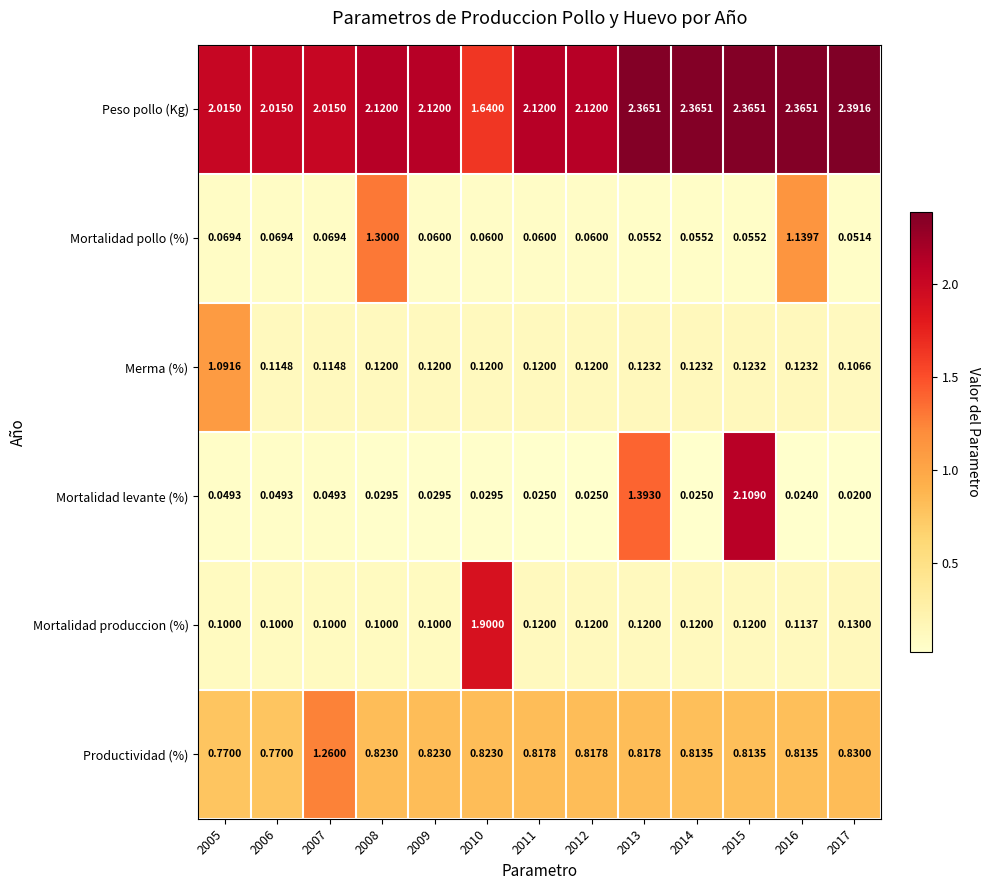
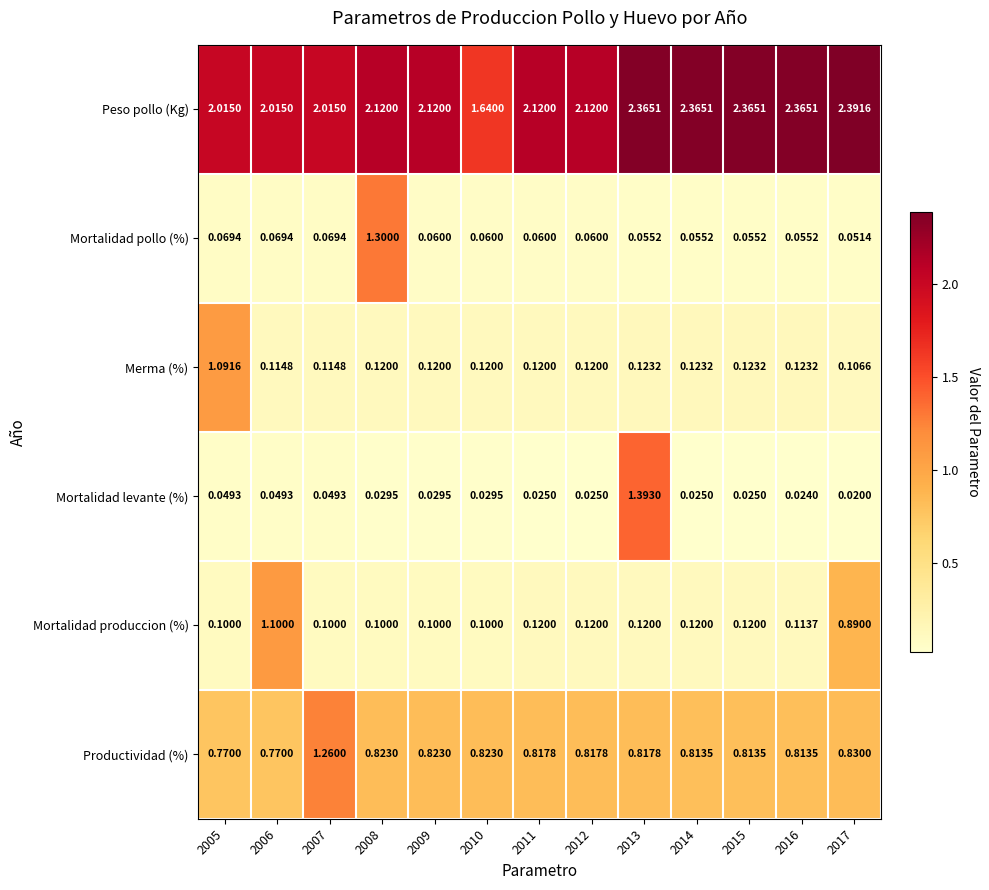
  {
    "Peso pollo (Kg)": {
      "2005": 2.0150,
      "2006": 2.0150,
      "2007": 2.0150,
      "2008": 2.1200,
      "2009": 2.1200,
      "2010": 1.6400,
      "2011": 2.1200,
      "2012": 2.1200,
      "2013": 2.3651,
      "2014": 2.3651,
      "2015": 2.3651,
      "2016": 2.3651,
      "2017": 2.3916
    },
    "Mortalidad pollo (%)": {
      "2005": 0.0694,
      "2006": 0.0694,
      "2007": 0.0694,
      "2008": 1.3000,
      "2009": 0.0600,
      "2010": 0.0600,
      "2011": 0.0600,
      "2012": 0.0600,
      "2013": 0.0552,
      "2014": 0.0552,
      "2015": 0.0552,
-     "2016": 1.1397,
+     "2016": 0.0552,
      "2017": 0.0514
    },
    "Merma (%)": {
      "2005": 1.0916,
      "2006": 0.1148,
      "2007": 0.1148,
      "2008": 0.1200,
      "2009": 0.1200,
      "2010": 0.1200,
      "2011": 0.1200,
      "2012": 0.1200,
      "2013": 0.1232,
      "2014": 0.1232,
      "2015": 0.1232,
      "2016": 0.1232,
      "2017": 0.1066
    },
    "Mortalidad levante (%)": {
      "2005": 0.0493,
      "2006": 0.0493,
      "2007": 0.0493,
      "2008": 0.0295,
      "2009": 0.0295,
      "2010": 0.0295,
      "2011": 0.0250,
      "2012": 0.0250,
      "2013": 1.3930,
      "2014": 0.0250,
-     "2015": 2.1090,
+     "2015": 0.0250,
      "2016": 0.0240,
      "2017": 0.0200
    },
    "Mortalidad produccion (%)": {
      "2005": 0.1000,
-     "2006": 0.1000,
+     "2006": 1.1000,
      "2007": 0.1000,
      "2008": 0.1000,
      "2009": 0.1000,
-     "2010": 1.9000,
+     "2010": 0.1000,
      "2011": 0.1200,
      "2012": 0.1200,
      "2013": 0.1200,
      "2014": 0.1200,
      "2015": 0.1200,
      "2016": 0.1137,
-     "2017": 0.1300
+     "2017": 0.8900
    },
    "Productividad (%)": {
      "2005": 0.7700,
      "2006": 0.7700,
      "2007": 1.2600,
      "2008": 0.8230,
      "2009": 0.8230,
      "2010": 0.8230,
      "2011": 0.8178,
      "2012": 0.8178,
      "2013": 0.8178,
      "2014": 0.8135,
      "2015": 0.8135,
      "2016": 0.8135,
      "2017": 0.8300
    }
  }
